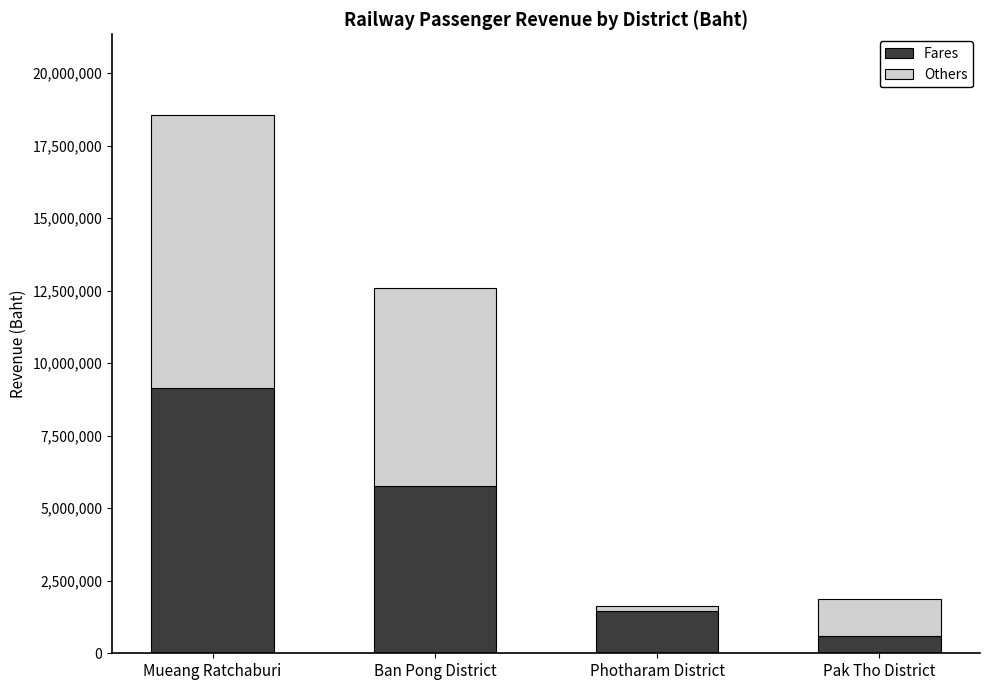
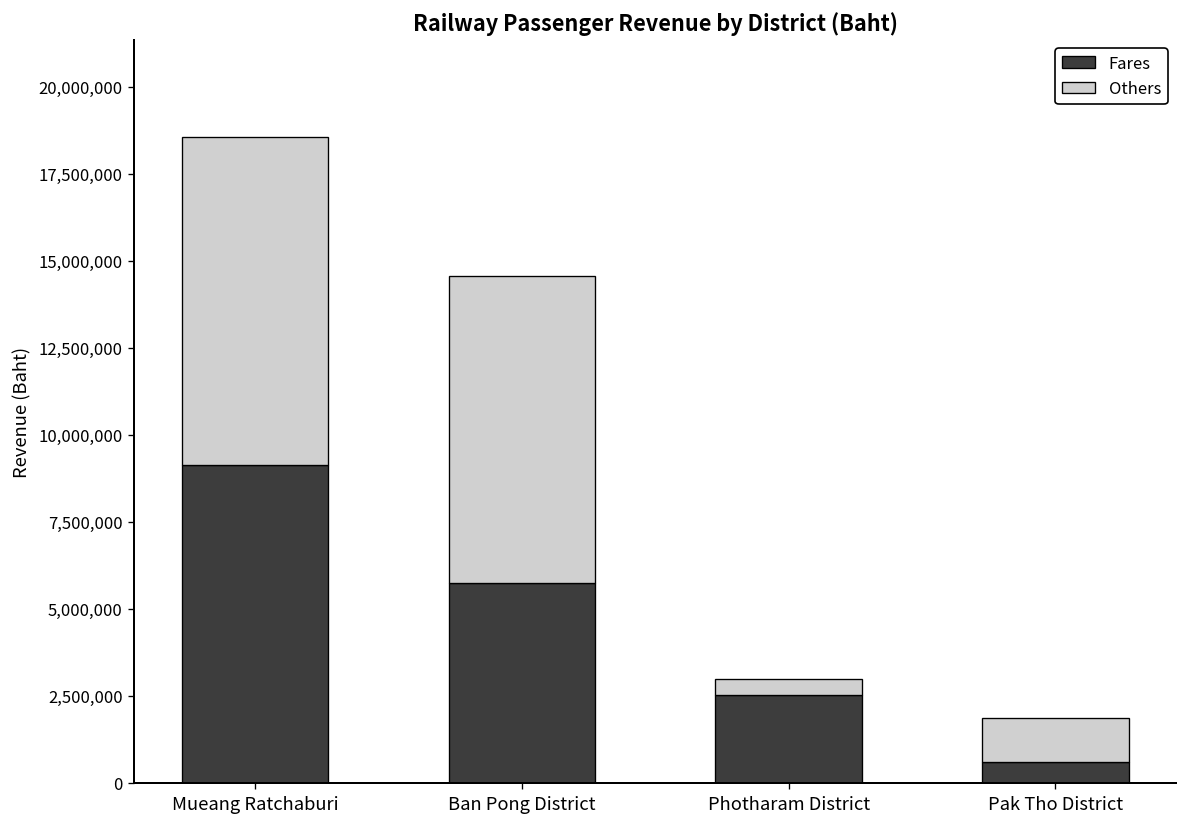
  {
    "Fares": {
      "Mueang Ratchaburi": "9,100,000",
      "Ban Pong District": "5,800,000",
-     "Photharam District": "1,500,000",
+     "Photharam District": "2,500,000",
      "Pak Tho District": "600,000"
    },
    "Others": {
      "Mueang Ratchaburi": "9,400,000",
-     "Ban Pong District": "6,800,000",
-     "Photharam District": "200,000",
+     "Ban Pong District": "8,800,000",
+     "Photharam District": "400,000",
      "Pak Tho District": "1,300,000"
    }
  }
